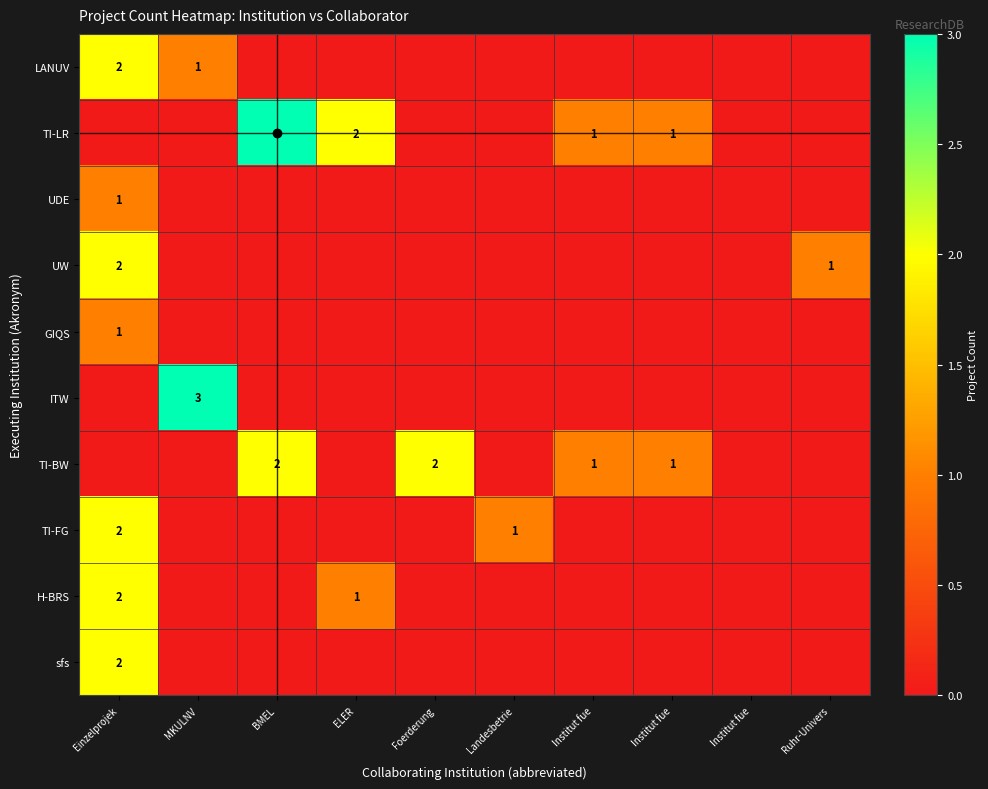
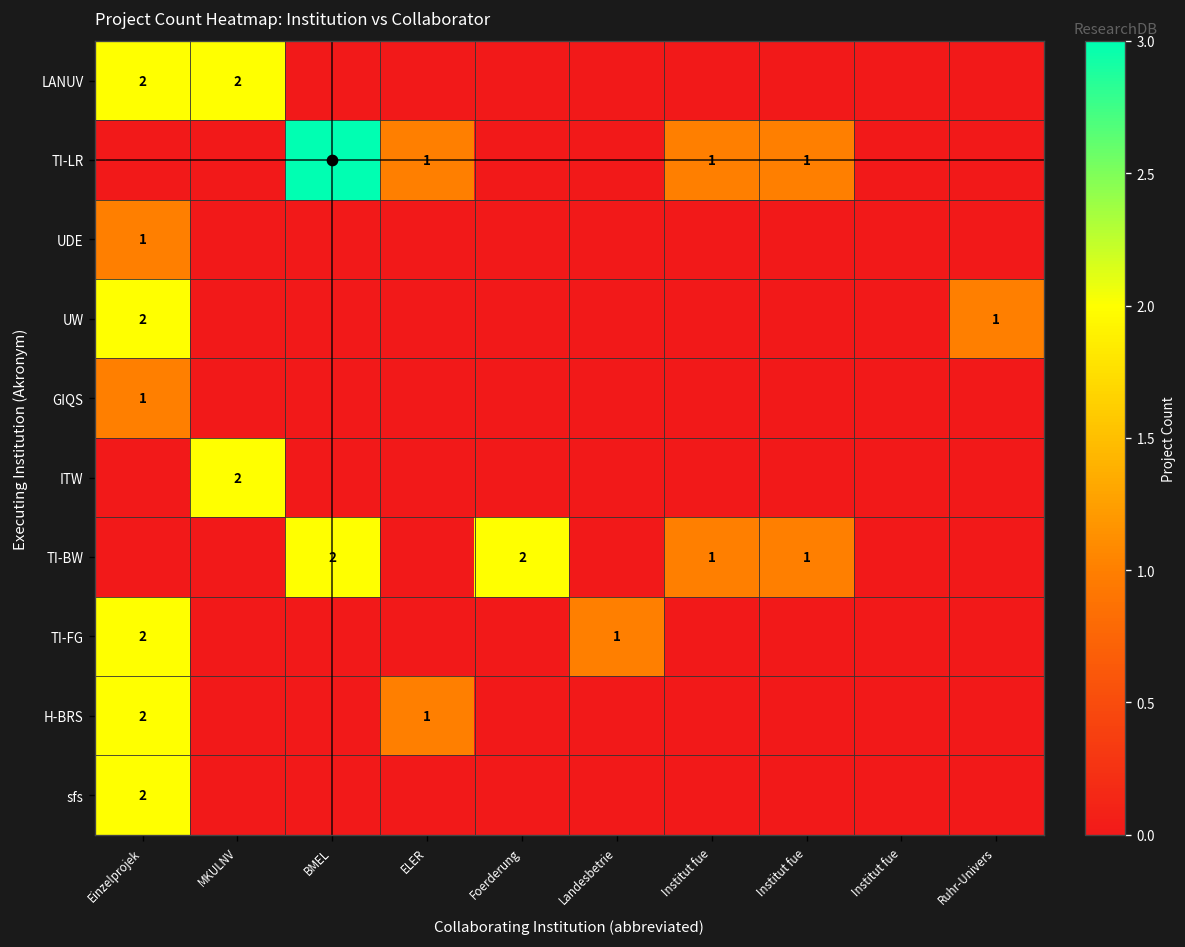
  {
    "LANUV": {
      "Einzelprojek": 2,
-     "MKULNV": 1
+     "MKULNV": 2
    },
    "TI-LR": {
-     "ELER": 2
+     "ELER": 1
    },
    "UDE": {
      "Einzelprojek": 1
    },
    "UW": {
      "Einzelprojek": 2,
      "Ruhr-Univers": 1
    },
    "GIQS": {
      "Einzelprojek": 1
    },
    "ITW": {
-     "MKULNV": 3
+     "MKULNV": 2
    },
    "TI-BW": {
      "BMEL": 2,
      "Foerderung": 2
    },
    "TI-FG": {
      "Einzelprojek": 2,
      "Landesbetrie": 1
    },
    "H-BRS": {
      "Einzelprojek": 2,
      "ELER": 1
    },
    "sfs": {
      "Einzelprojek": 2
    }
  }
